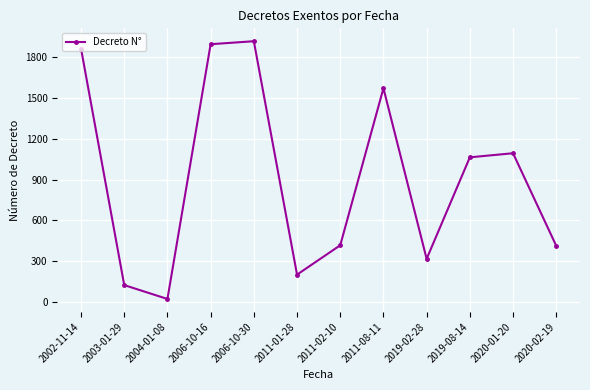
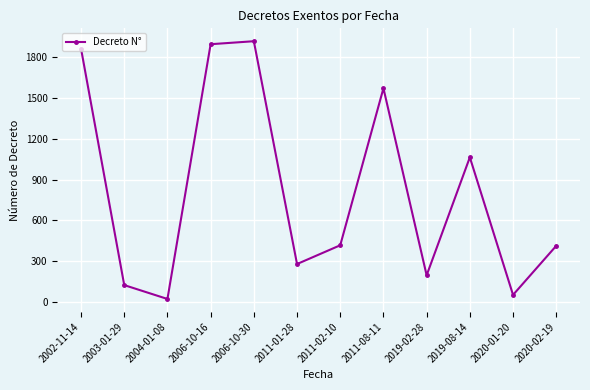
  {
    "2003-01-29": 120,
    "2004-01-08": 20,
    "2006-10-16": 1900,
    "2006-10-30": 1920,
-   "2011-01-28": 200,
+   "2011-01-28": 280,
    "2011-02-10": 420,
    "2011-08-11": 1570,
-   "2019-02-28": 320,
+   "2019-02-28": 200,
    "2019-08-14": 1060,
-   "2020-01-20": 1090,
+   "2020-01-20": 50,
    "2020-02-19": 410
  }
